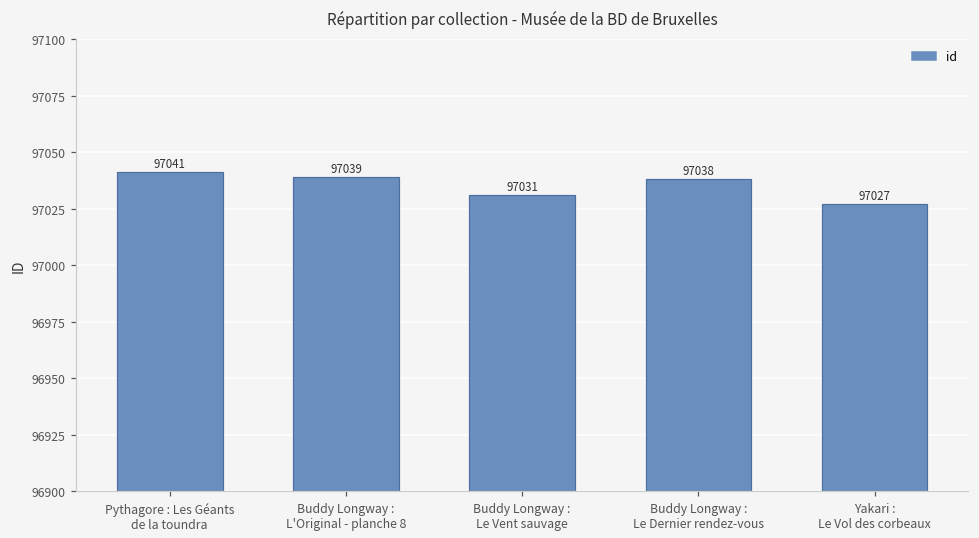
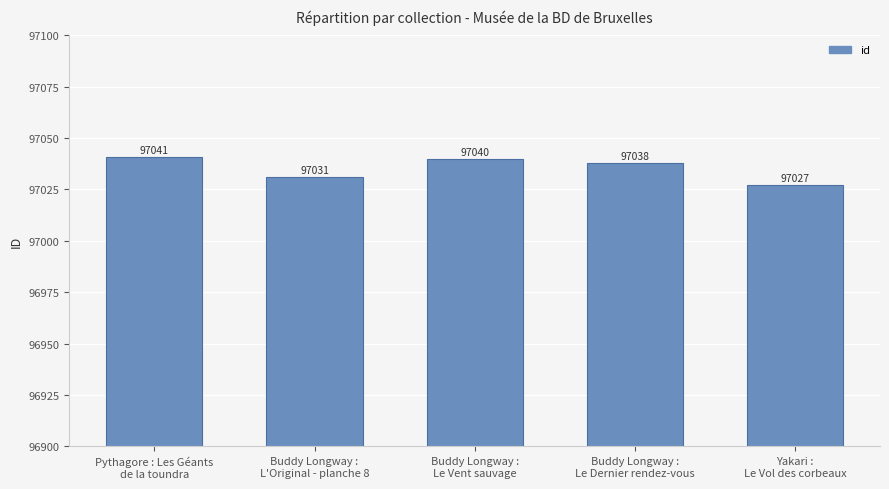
  {
    "Pythagore : Les Géants de la toundra": 97041,
-   "Buddy Longway : L'Original - planche 8": 97039,
-   "Buddy Longway : Le Vent sauvage": 97031,
+   "Buddy Longway : L'Original - planche 8": 97031,
+   "Buddy Longway : Le Vent sauvage": 97040,
    "Buddy Longway : Le Dernier rendez-vous": 97038,
    "Yakari : Le Vol des corbeaux": 97027
  }
